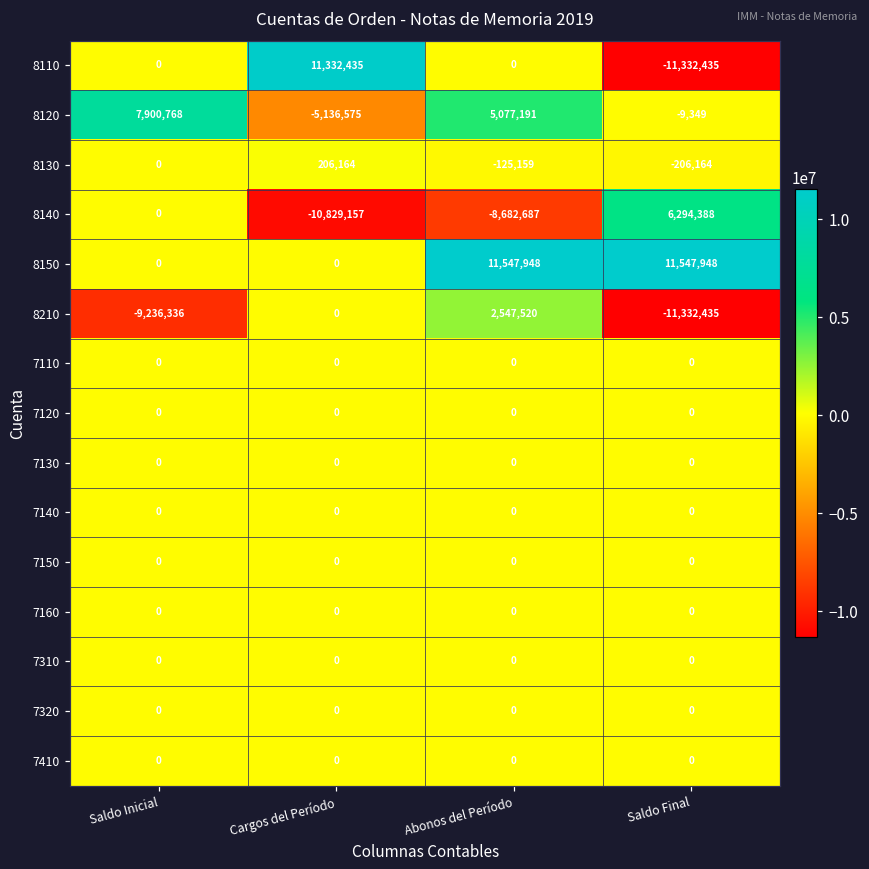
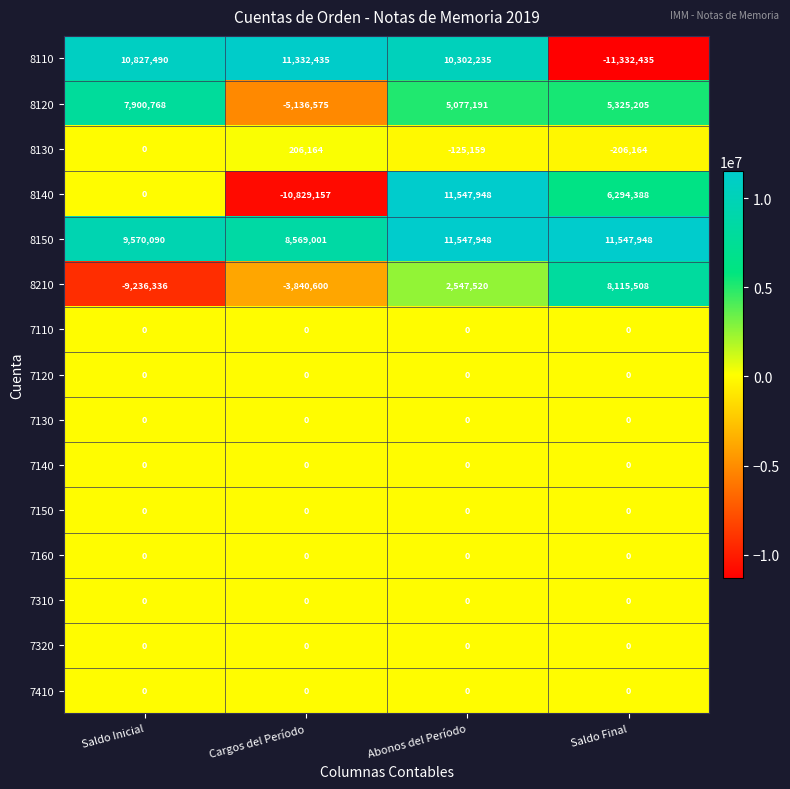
  {
    "8110": {
-     "Saldo Inicial": "0",
+     "Saldo Inicial": "10,827,490",
      "Cargos del Período": "11,332,435",
-     "Abonos del Período": "0",
+     "Abonos del Período": "10,302,235",
      "Saldo Final": "-11,332,435"
    },
    "8120": {
      "Saldo Inicial": "7,900,768",
      "Cargos del Período": "-5,136,575",
      "Abonos del Período": "5,077,191",
-     "Saldo Final": "-9,349"
+     "Saldo Final": "5,325,205"
    },
    "8130": {
      "Saldo Inicial": "0",
      "Cargos del Período": "206,164",
      "Abonos del Período": "-125,159",
      "Saldo Final": "-206,164"
    },
    "8140": {
      "Saldo Inicial": "0",
      "Cargos del Período": "-10,829,157",
-     "Abonos del Período": "-8,682,687",
+     "Abonos del Período": "11,547,948",
      "Saldo Final": "6,294,388"
    },
    "8150": {
-     "Saldo Inicial": "0",
-     "Cargos del Período": "0",
+     "Saldo Inicial": "9,570,090",
+     "Cargos del Período": "8,569,001",
      "Abonos del Período": "11,547,948",
      "Saldo Final": "11,547,948"
    },
    "8210": {
      "Saldo Inicial": "-9,236,336",
-     "Cargos del Período": "0",
+     "Cargos del Período": "-3,840,600",
      "Abonos del Período": "2,547,520",
-     "Saldo Final": "-11,332,435"
+     "Saldo Final": "8,115,508"
    },
    "7110": {
      "Saldo Inicial": "0",
      "Cargos del Período": "0",
      "Abonos del Período": "0",
      "Saldo Final": "0"
    },
    "7120": {
      "Saldo Inicial": "0",
      "Cargos del Período": "0",
      "Abonos del Período": "0",
      "Saldo Final": "0"
    },
    "7130": {
      "Saldo Inicial": "0",
      "Cargos del Período": "0",
      "Abonos del Período": "0",
      "Saldo Final": "0"
    },
    "7140": {
      "Saldo Inicial": "0",
      "Cargos del Período": "0",
      "Abonos del Período": "0",
      "Saldo Final": "0"
    },
    "7150": {
      "Saldo Inicial": "0",
      "Cargos del Período": "0",
      "Abonos del Período": "0",
      "Saldo Final": "0"
    },
    "7160": {
      "Saldo Inicial": "0",
      "Cargos del Período": "0",
      "Abonos del Período": "0",
      "Saldo Final": "0"
    },
    "7310": {
      "Saldo Inicial": "0",
      "Cargos del Período": "0",
      "Abonos del Período": "0",
      "Saldo Final": "0"
    },
    "7320": {
      "Saldo Inicial": "0",
      "Cargos del Período": "0",
      "Abonos del Período": "0",
      "Saldo Final": "0"
    },
    "7410": {
      "Saldo Inicial": "0",
      "Cargos del Período": "0",
      "Abonos del Período": "0",
      "Saldo Final": "0"
    }
  }
